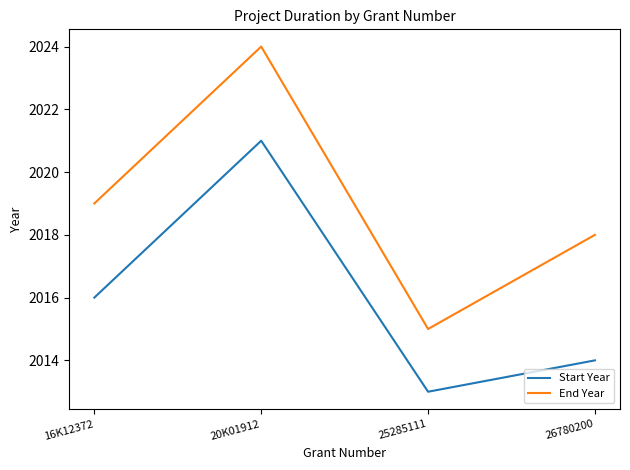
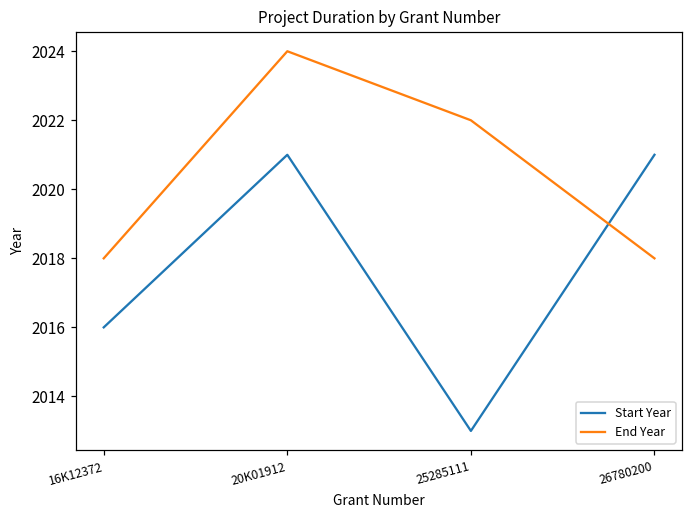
  {
    "Start Year": {
      "16K12372": 2016,
      "20K01912": 2021,
      "25285111": 2013,
-     "26780200": 2014
+     "26780200": 2021
    },
    "End Year": {
-     "16K12372": 2019,
+     "16K12372": 2018,
      "20K01912": 2024,
-     "25285111": 2015,
+     "25285111": 2022,
      "26780200": 2018
    }
  }
